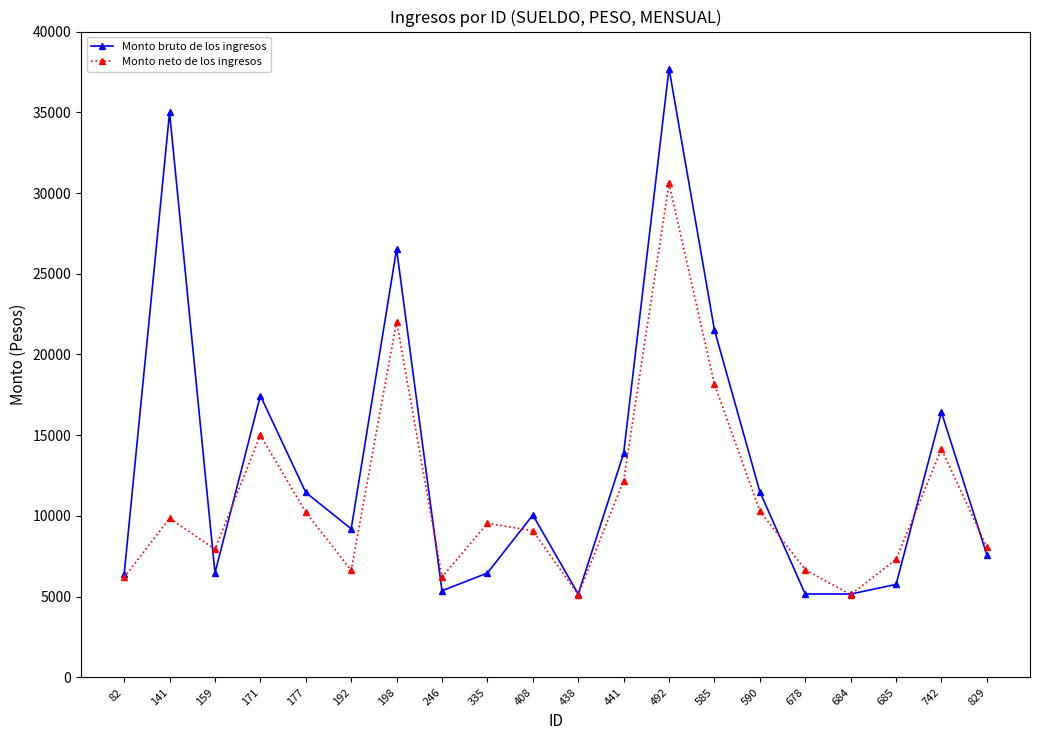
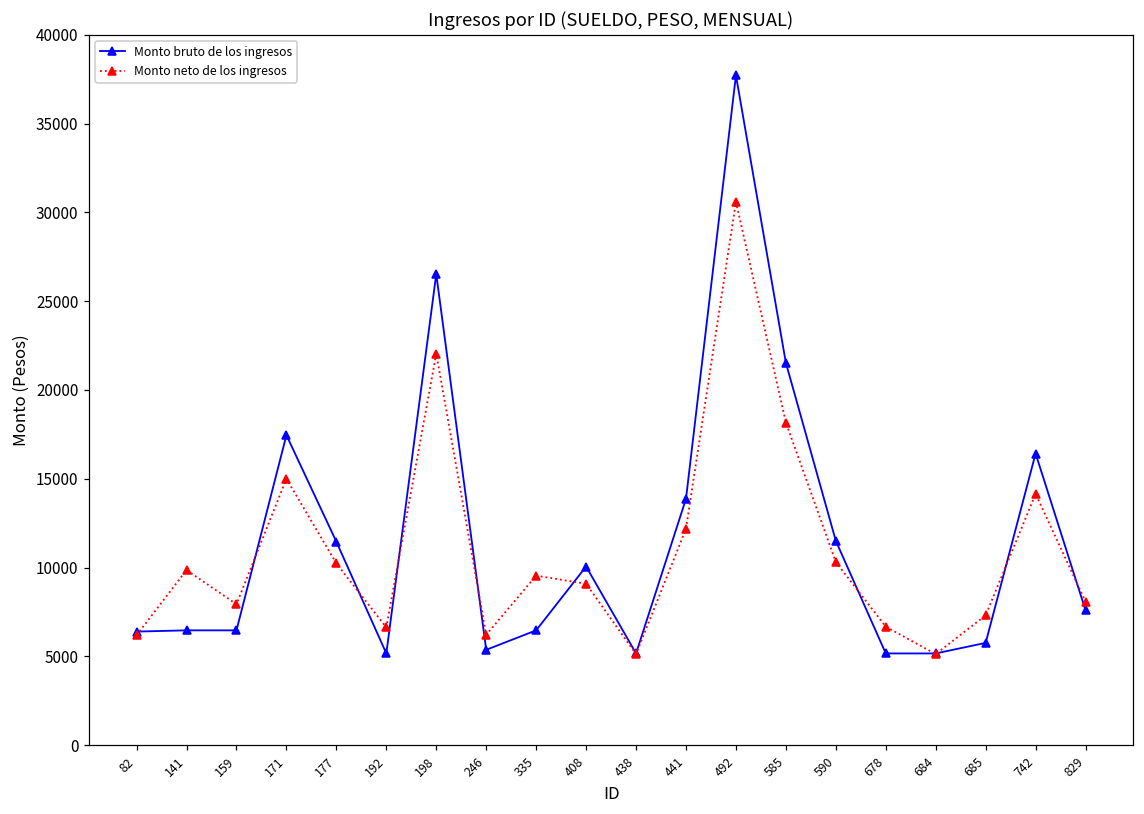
  {
    "Monto bruto de los ingresos": {
      "82": 6400,
-     "141": 35000,
+     "141": 6500,
      "159": 6500,
      "171": 17500,
      "177": 11500,
-     "192": 9200,
+     "192": 5200,
      "198": 26500,
      "246": 5400,
      "335": 6500,
      "408": 10100,
      "441": 13900,
      "492": 37700,
      "585": 21500,
      "590": 11500,
      "678": 5200,
      "685": 5800,
      "742": 16400,
      "829": 7600
    },
    "Monto neto de los ingresos": {
      "82": 6200,
      "141": 9900,
      "159": 7900,
      "171": 15000,
      "177": 10200,
      "192": 6600,
      "198": 22000,
      "246": 6200,
      "335": 9500,
      "408": 9100,
      "441": 12200,
      "492": 30600,
      "585": 18200,
      "590": 10300,
      "678": 6700,
      "685": 7300,
      "742": 14100,
      "829": 8100
    }
  }
